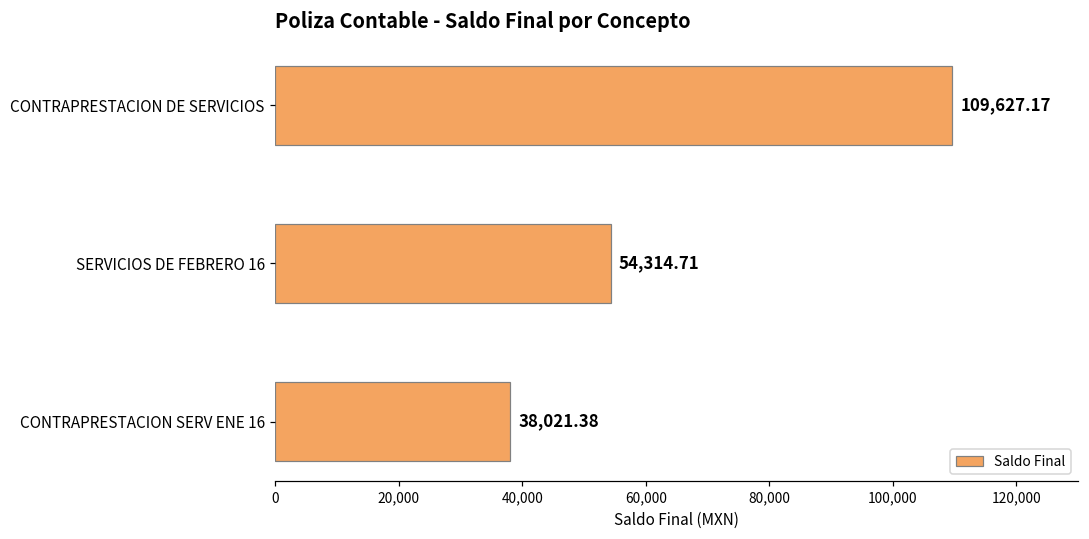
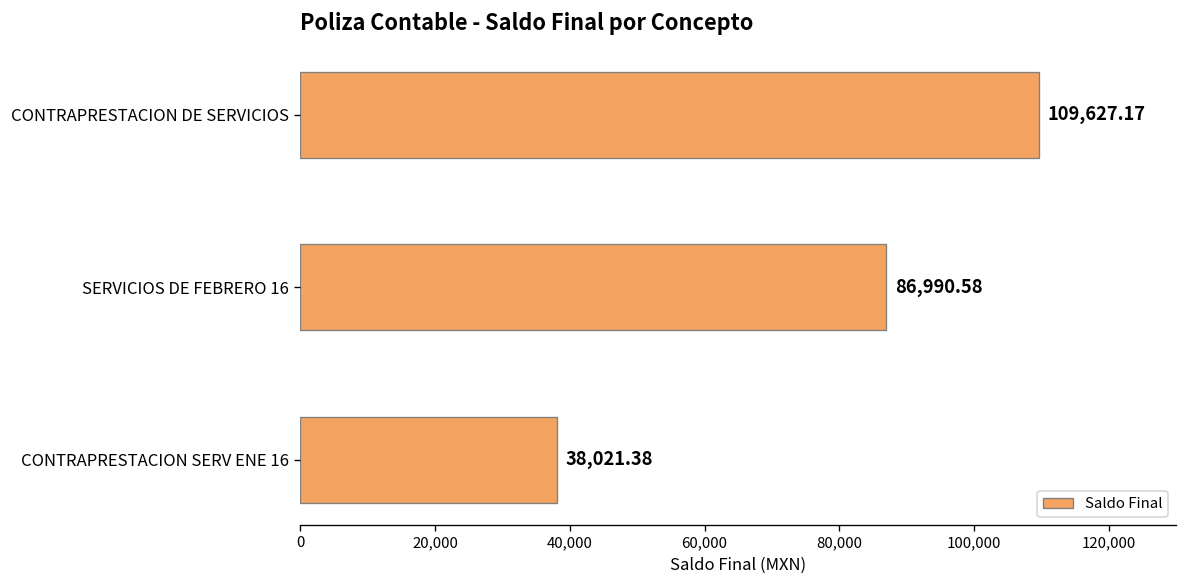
  {
    "CONTRAPRESTACION DE SERVICIOS": "109,627.17",
-   "SERVICIOS DE FEBRERO 16": "54,314.71",
+   "SERVICIOS DE FEBRERO 16": "86,990.58",
    "CONTRAPRESTACION SERV ENE 16": "38,021.38"
  }
